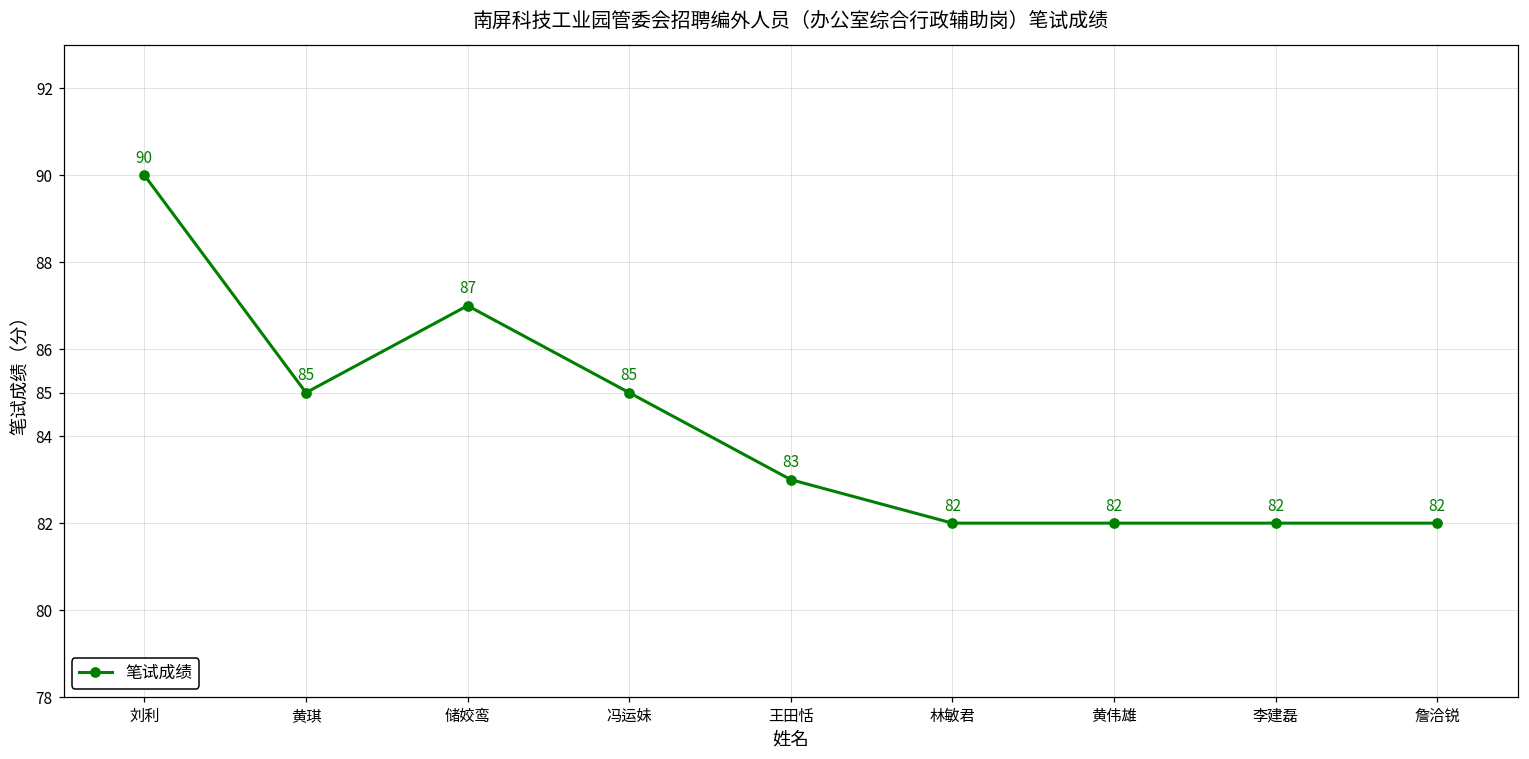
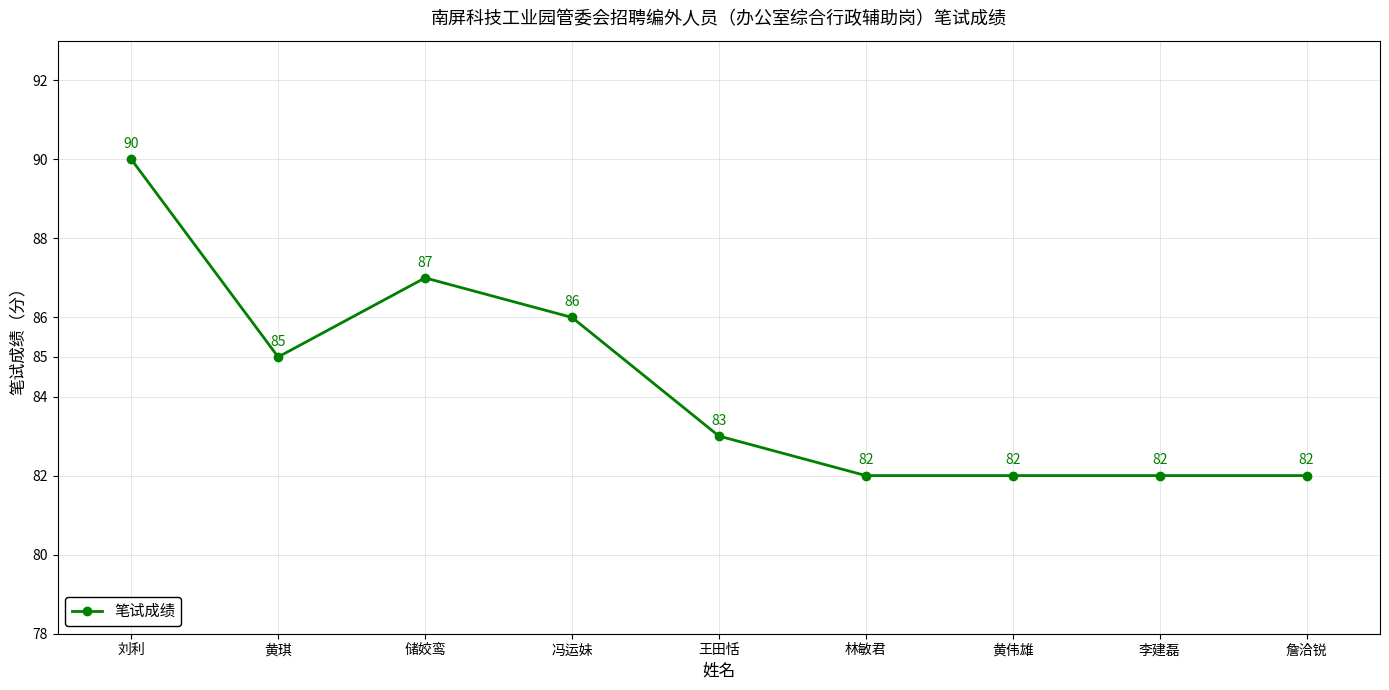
  {
    "刘利": 90,
    "黄琪": 85,
    "储姣鸾": 87,
-   "冯运妹": 85,
+   "冯运妹": 86,
    "王田恬": 83,
    "林敏君": 82,
    "黄伟雄": 82,
    "李建磊": 82,
    "詹洽锐": 82
  }
